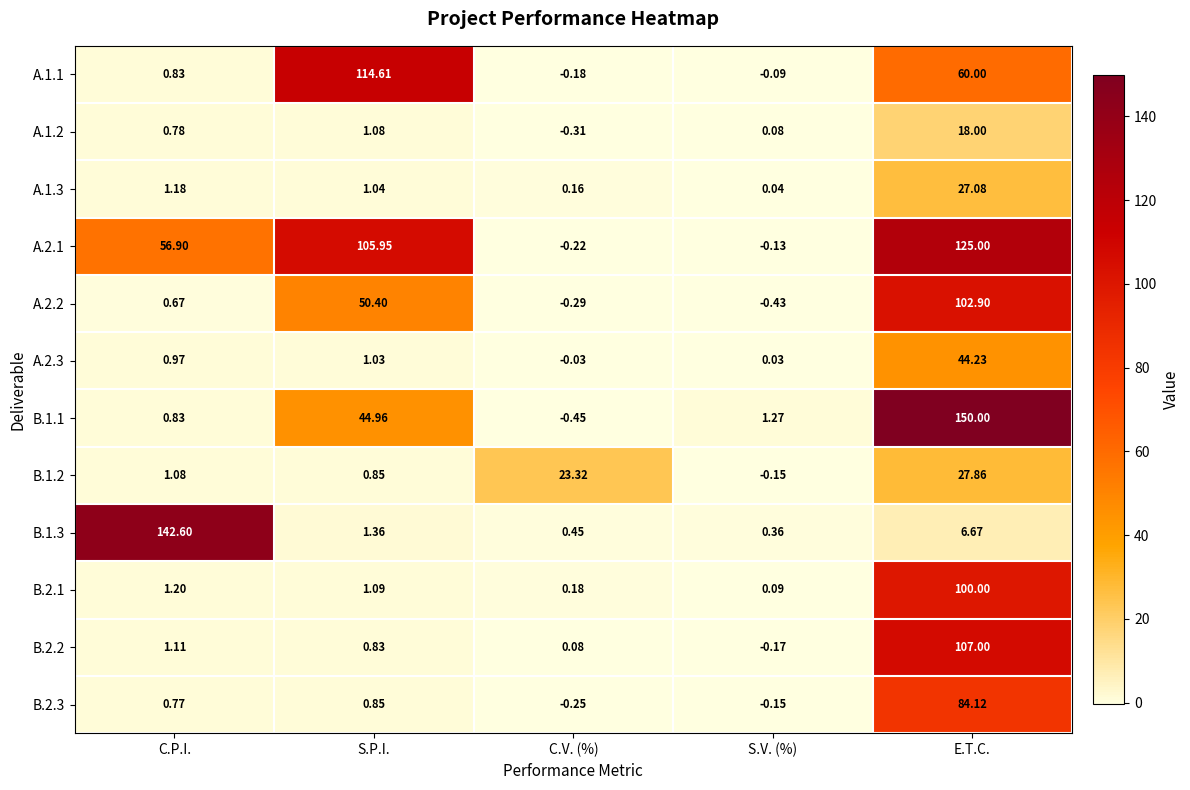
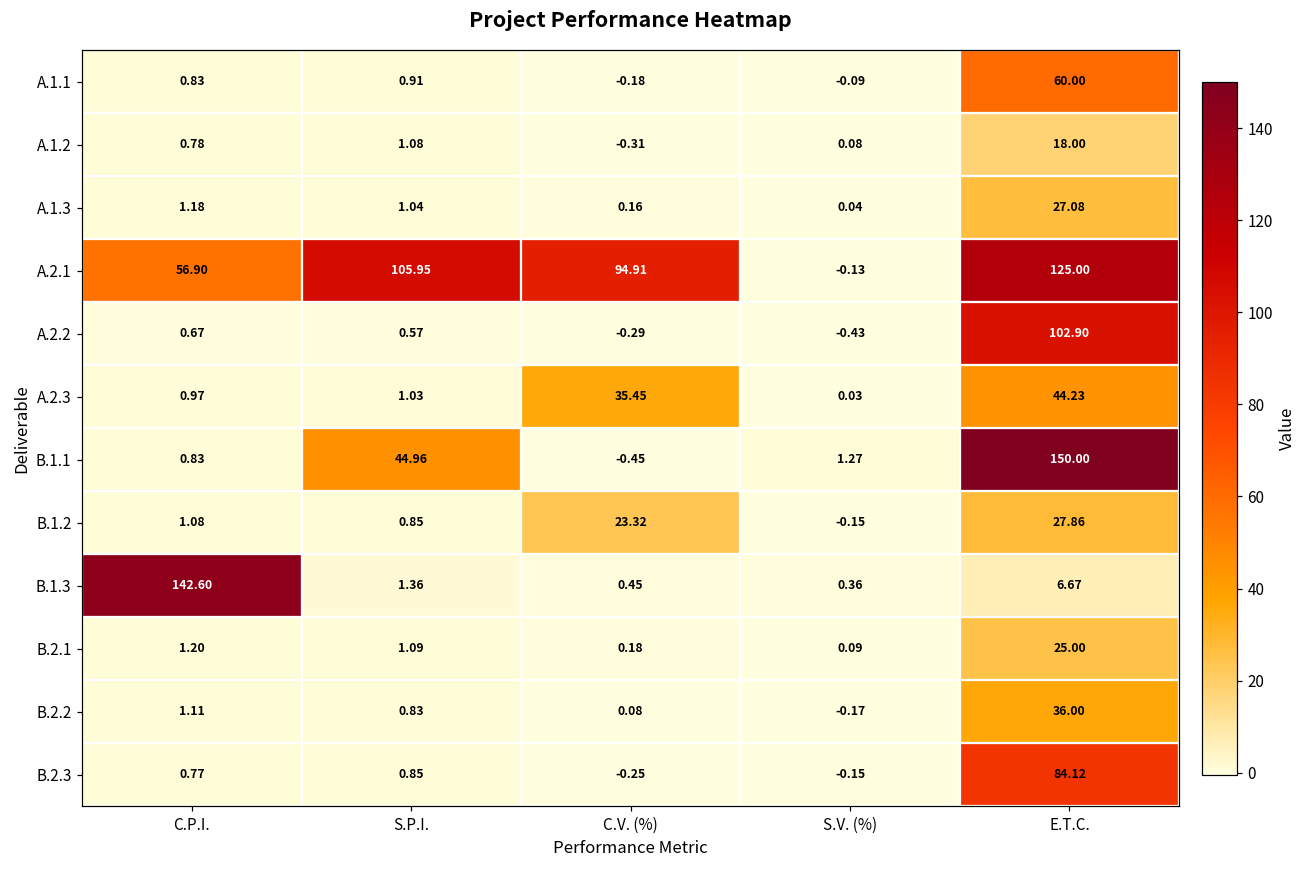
  {
    "A.1.1": {
      "C.P.I.": 0.83,
-     "S.P.I.": 114.61,
+     "S.P.I.": 0.91,
      "C.V. (%)": -0.18,
      "S.V. (%)": -0.09,
      "E.T.C.": 60.00
    },
    "A.1.2": {
      "C.P.I.": 0.78,
      "S.P.I.": 1.08,
      "C.V. (%)": -0.31,
      "S.V. (%)": 0.08,
      "E.T.C.": 18.00
    },
    "A.1.3": {
      "C.P.I.": 1.18,
      "S.P.I.": 1.04,
      "C.V. (%)": 0.16,
      "S.V. (%)": 0.04,
      "E.T.C.": 27.08
    },
    "A.2.1": {
      "C.P.I.": 56.90,
      "S.P.I.": 105.95,
-     "C.V. (%)": -0.22,
+     "C.V. (%)": 94.91,
      "S.V. (%)": -0.13,
      "E.T.C.": 125.00
    },
    "A.2.2": {
      "C.P.I.": 0.67,
-     "S.P.I.": 50.40,
+     "S.P.I.": 0.57,
      "C.V. (%)": -0.29,
      "S.V. (%)": -0.43,
      "E.T.C.": 102.90
    },
    "A.2.3": {
      "C.P.I.": 0.97,
      "S.P.I.": 1.03,
-     "C.V. (%)": -0.03,
+     "C.V. (%)": 35.45,
      "S.V. (%)": 0.03,
      "E.T.C.": 44.23
    },
    "B.1.1": {
      "C.P.I.": 0.83,
      "S.P.I.": 44.96,
      "C.V. (%)": -0.45,
      "S.V. (%)": 1.27,
      "E.T.C.": 150.00
    },
    "B.1.2": {
      "C.P.I.": 1.08,
      "S.P.I.": 0.85,
      "C.V. (%)": 23.32,
      "S.V. (%)": -0.15,
      "E.T.C.": 27.86
    },
    "B.1.3": {
      "C.P.I.": 142.60,
      "S.P.I.": 1.36,
      "C.V. (%)": 0.45,
      "S.V. (%)": 0.36,
      "E.T.C.": 6.67
    },
    "B.2.1": {
      "C.P.I.": 1.20,
      "S.P.I.": 1.09,
      "C.V. (%)": 0.18,
      "S.V. (%)": 0.09,
-     "E.T.C.": 100.00
+     "E.T.C.": 25.00
    },
    "B.2.2": {
      "C.P.I.": 1.11,
      "S.P.I.": 0.83,
      "C.V. (%)": 0.08,
      "S.V. (%)": -0.17,
-     "E.T.C.": 107.00
+     "E.T.C.": 36.00
    },
    "B.2.3": {
      "C.P.I.": 0.77,
      "S.P.I.": 0.85,
      "C.V. (%)": -0.25,
      "S.V. (%)": -0.15,
      "E.T.C.": 84.12
    }
  }
